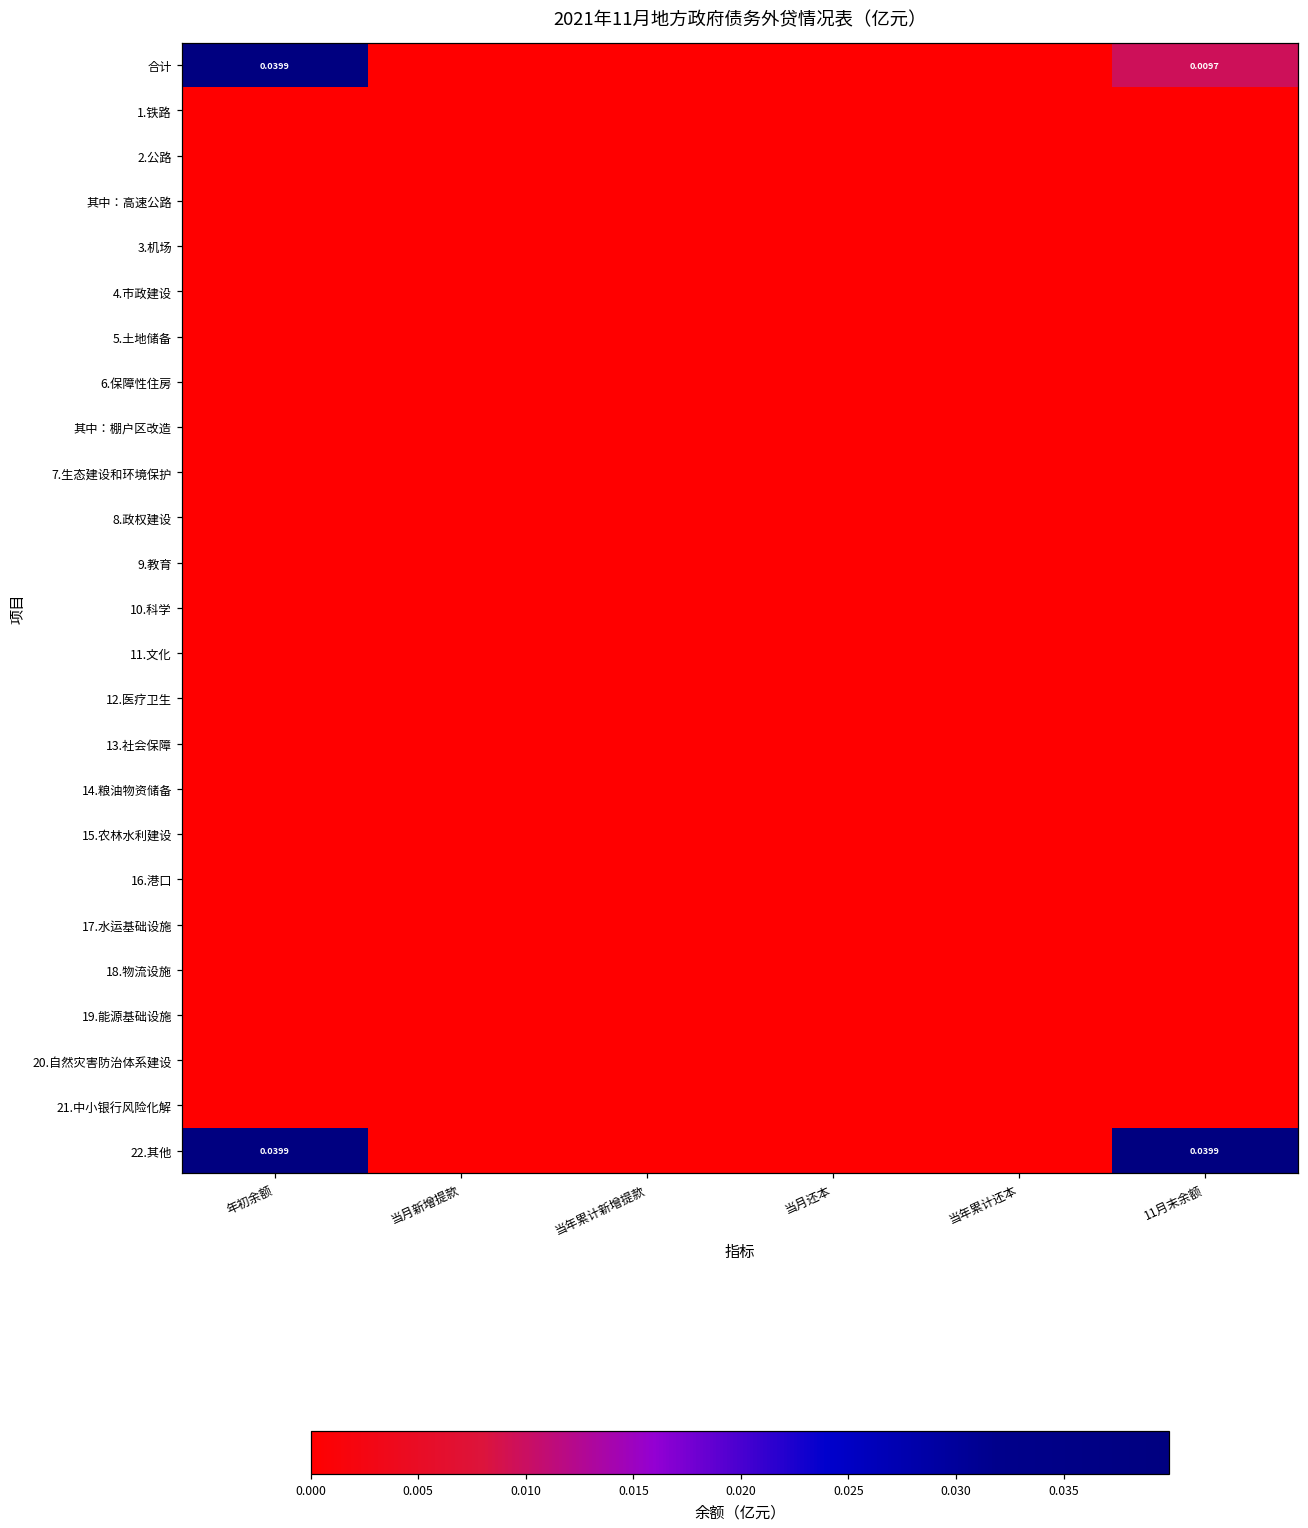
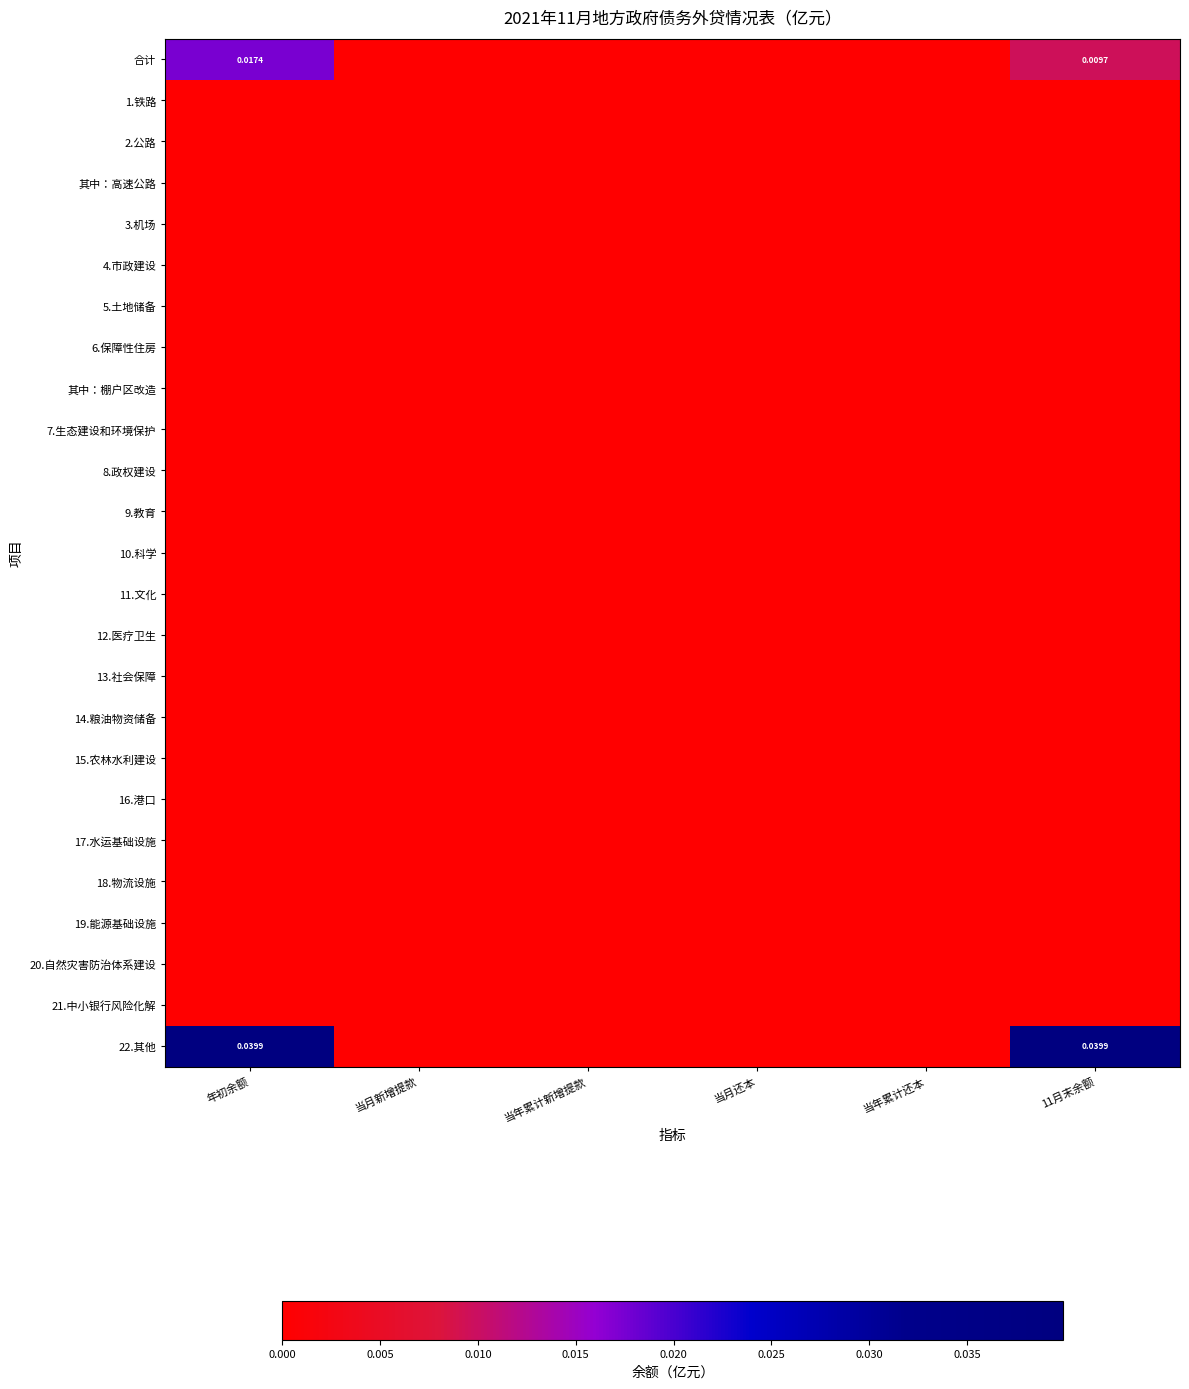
  {
    "合计": {
-     "年初余额": 0.0399,
+     "年初余额": 0.0174,
      "11月末余额": 0.0097
    },
    "22.其他": {
      "年初余额": 0.0399,
      "11月末余额": 0.0399
    }
  }
